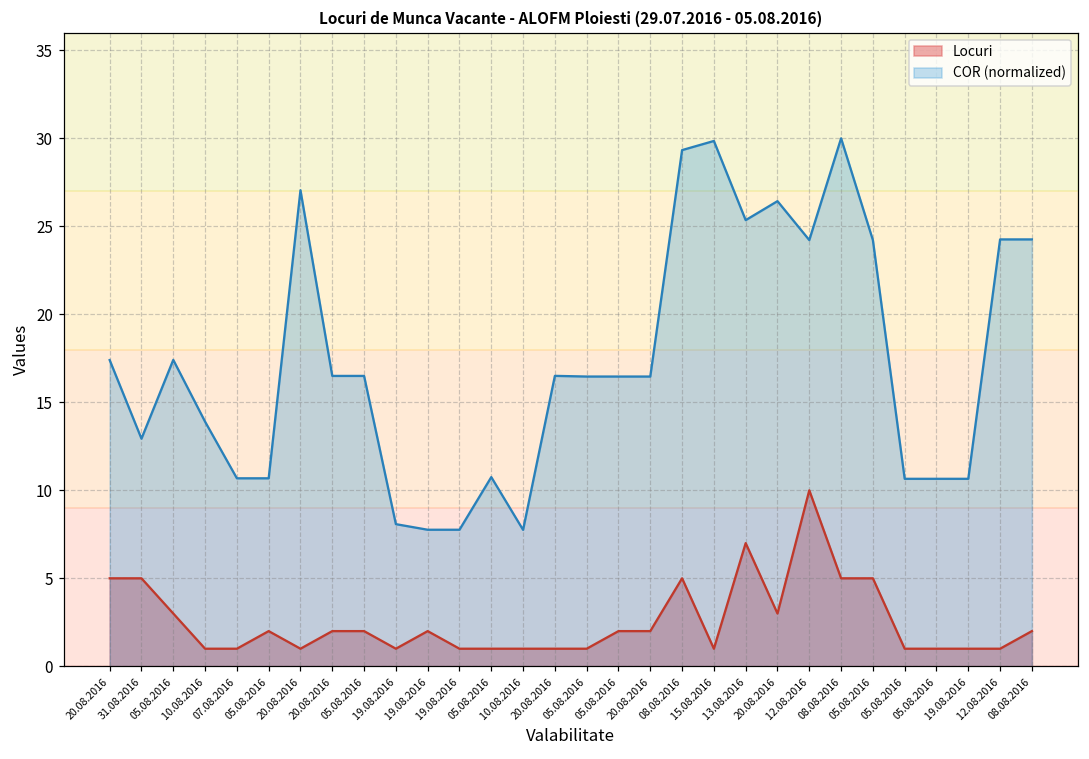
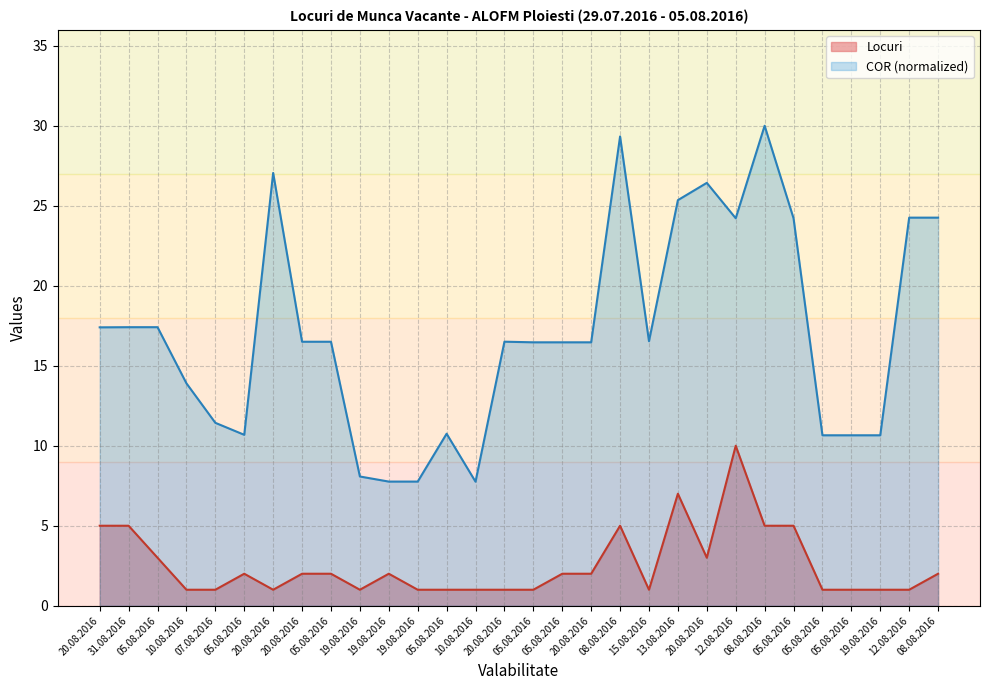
  {
    "Locuri": {
      "31.08.2016": 5.0,
      "07.08.2016": 1.0,
      "15.08.2016": 1.0,
      "13.08.2016": 7.0
    },
    "COR (normalized)": {
-     "31.08.2016": 12.9,
-     "07.08.2016": 10.7,
-     "15.08.2016": 29.9,
+     "31.08.2016": 17.4,
+     "07.08.2016": 11.4,
+     "15.08.2016": 16.5,
      "13.08.2016": 25.4
    }
  }
